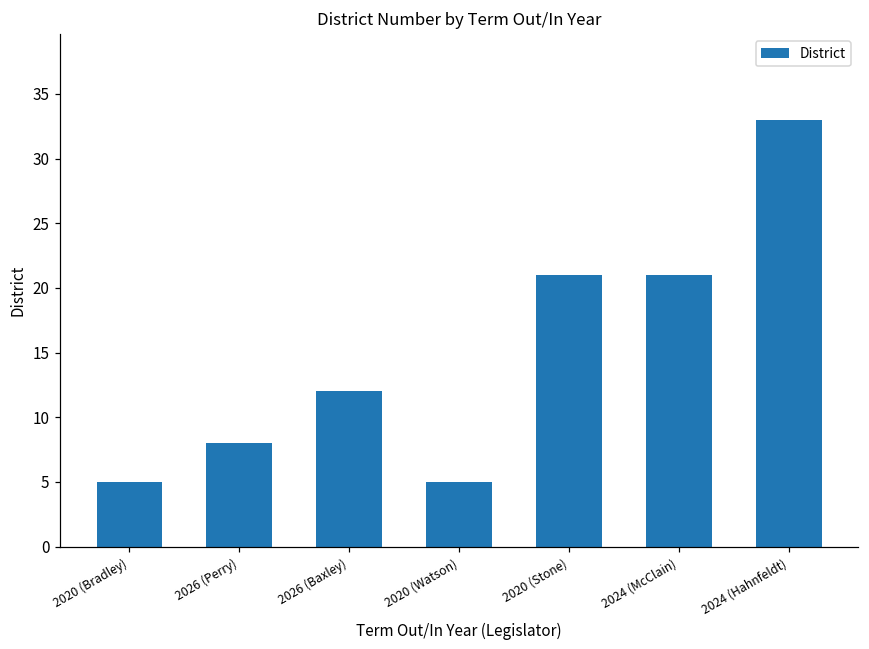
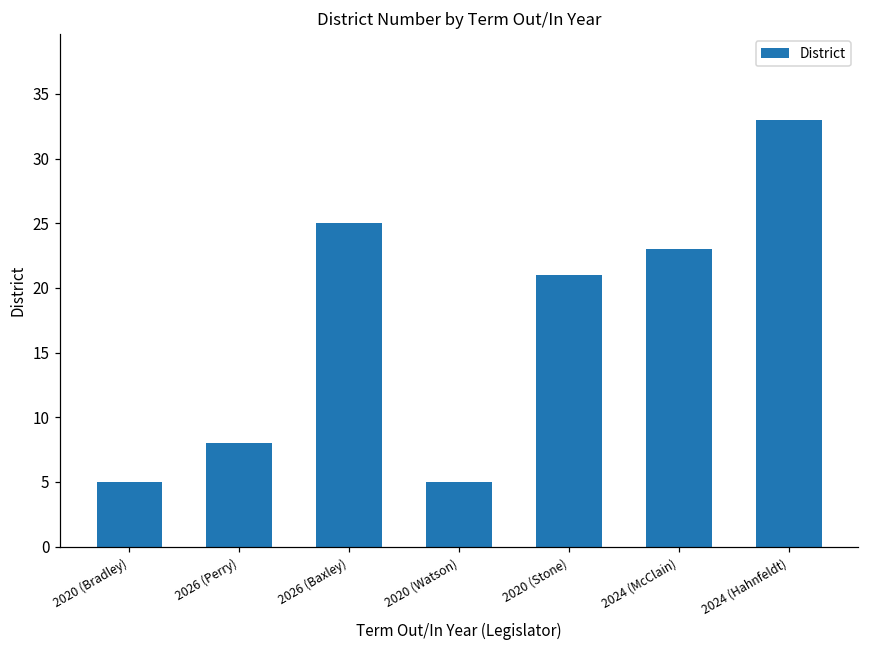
  {
    "2020 (Bradley)": 5,
    "2026 (Perry)": 8,
-   "2026 (Baxley)": 12,
+   "2026 (Baxley)": 25,
    "2020 (Watson)": 5,
    "2020 (Stone)": 21,
-   "2024 (McClain)": 21,
+   "2024 (McClain)": 23,
    "2024 (Hahnfeldt)": 33
  }
